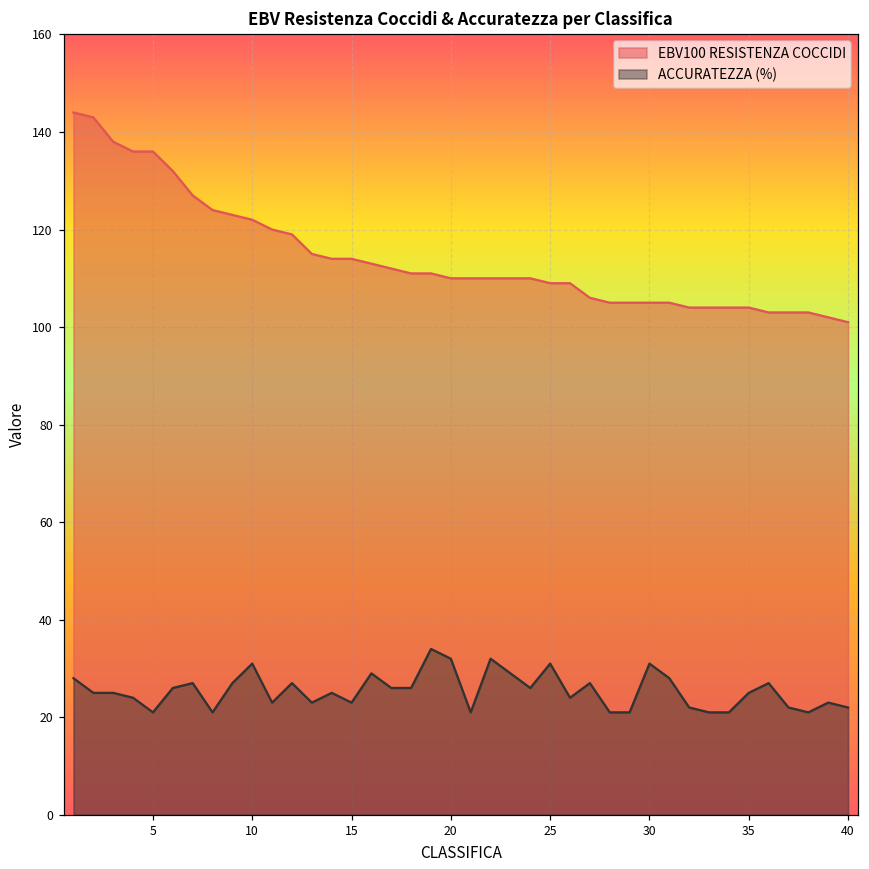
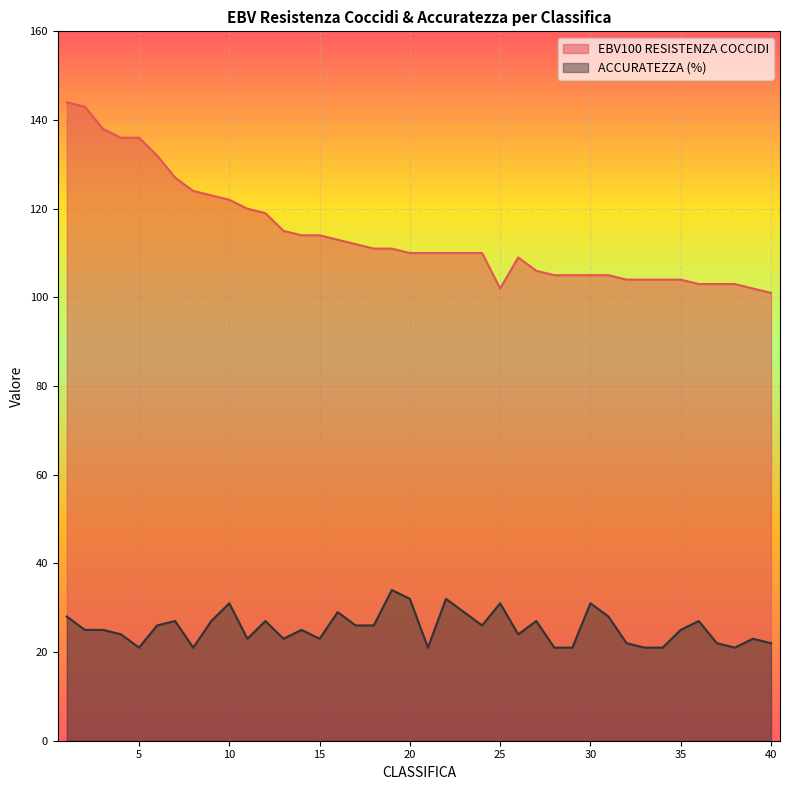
  {
    "EBV100 RESISTENZA COCCIDI": {
      "5": 136,
      "10": 122,
      "15": 114,
      "20": 110,
-     "25": 109,
+     "25": 102,
      "30": 105,
      "35": 104,
      "40": 101
    },
    "ACCURATEZZA (%)": {
      "5": 21,
      "10": 31,
      "15": 23,
      "20": 32,
      "25": 31,
      "30": 31,
      "35": 25,
      "40": 22
    }
  }
